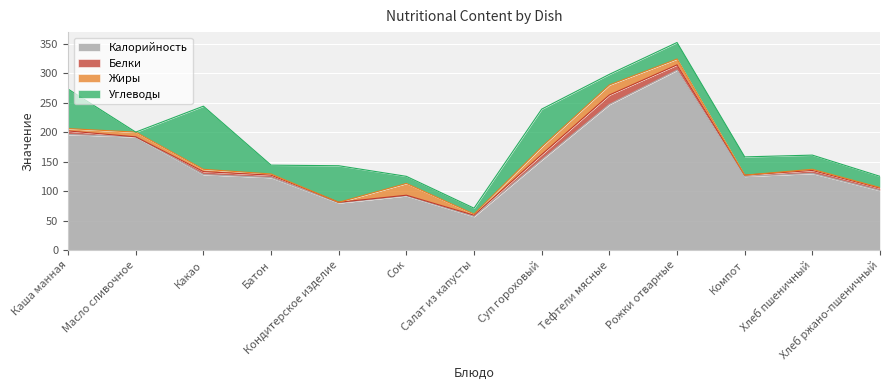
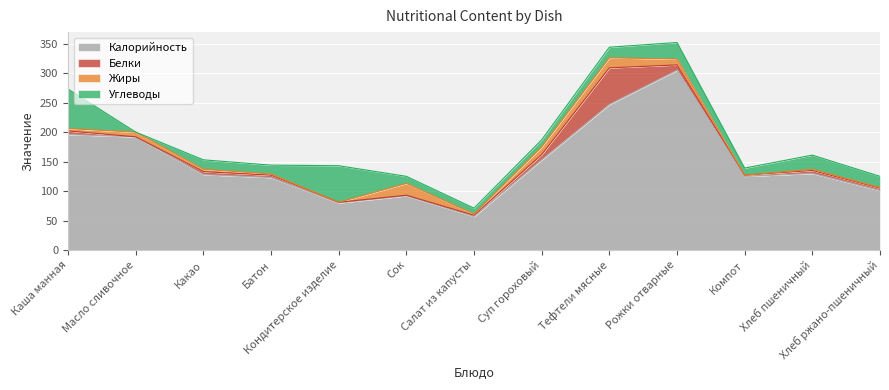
  {
    "Калорийность": {
      "Каша манная": 200,
      "Какао": 130,
      "Суп гороховый": 150,
      "Тефтели мясные": 250,
      "Рожки отварные": 310,
      "Хлеб пшеничный": 130
    },
    "Белки": {
      "Суп гороховый": 10,
-     "Тефтели мясные": 20,
+     "Тефтели мясные": 60,
      "Рожки отварные": 10
    },
    "Жиры": {
      "Сок": 20,
      "Суп гороховый": 10,
      "Тефтели мясные": 20,
      "Рожки отварные": 10
    },
    "Углеводы": {
      "Каша манная": 70,
-     "Какао": 110,
+     "Какао": 20,
      "Батон": 20,
      "Кондитерское изделие": 60,
      "Сок": 10,
      "Салат из капусты": 10,
-     "Суп гороховый": 60,
+     "Суп гороховый": 10,
      "Тефтели мясные": 20,
      "Рожки отварные": 30,
-     "Компот": 30,
+     "Компот": 10,
      "Хлеб пшеничный": 20,
      "Хлеб ржано-пшеничный": 20
    }
  }
